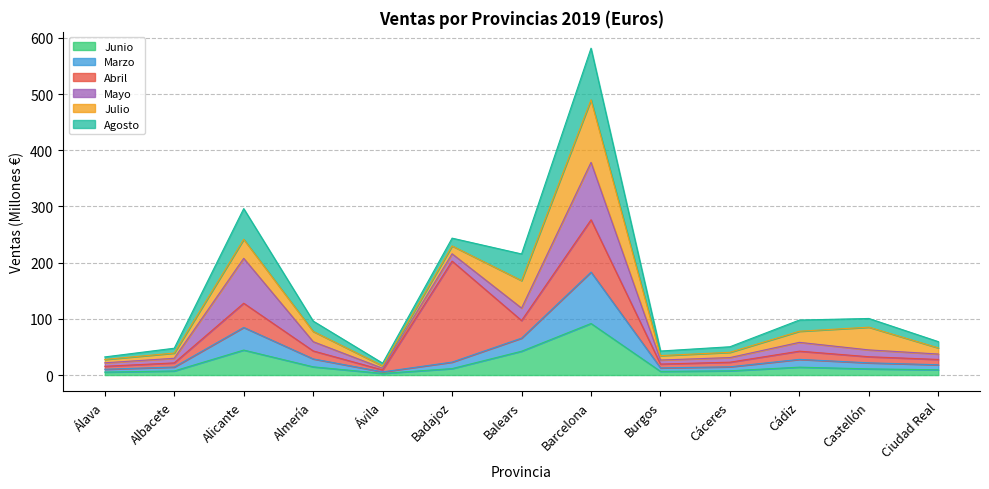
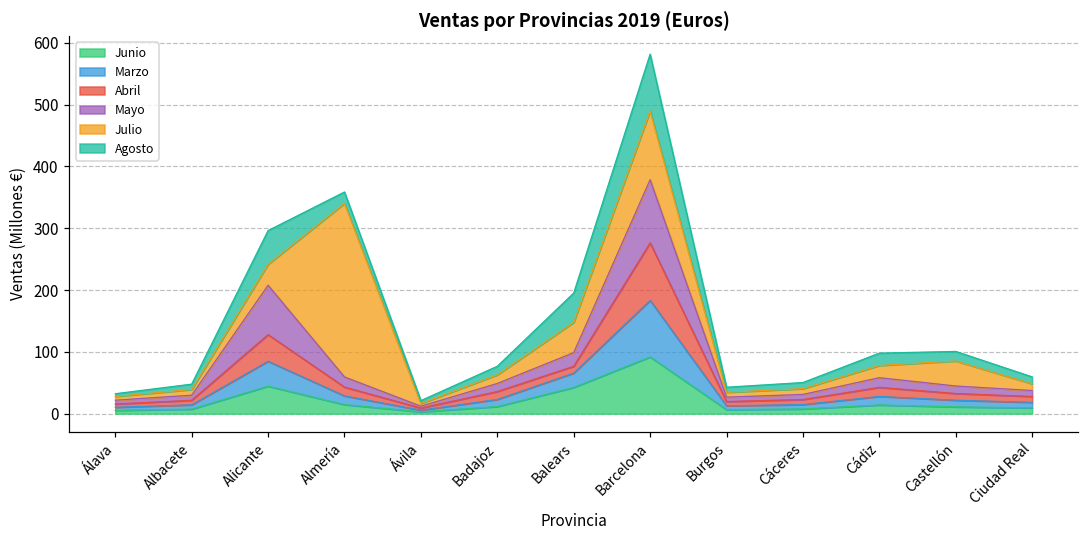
  {
    "Marzo": {
      "Álava": 10,
      "Albacete": 10,
      "Alicante": 40,
      "Almería": 10,
      "Badajoz": 10,
      "Balears": 20,
      "Barcelona": 90,
      "Burgos": 10,
      "Cáceres": 10,
      "Cádiz": 10,
      "Castellón": 10,
      "Ciudad Real": 10
    },
    "Abril": {
      "Álava": 10,
      "Albacete": 10,
      "Alicante": 40,
      "Almería": 10,
-     "Badajoz": 180,
-     "Balears": 30,
+     "Badajoz": 10,
+     "Balears": 10,
      "Barcelona": 90,
      "Burgos": 10,
      "Cáceres": 10,
      "Cádiz": 10,
      "Castellón": 10,
      "Ciudad Real": 10
    },
    "Mayo": {
      "Álava": 10,
      "Albacete": 10,
      "Alicante": 80,
      "Almería": 20,
      "Badajoz": 10,
      "Balears": 20,
      "Barcelona": 100,
      "Burgos": 10,
      "Cáceres": 10,
      "Cádiz": 20,
      "Castellón": 10,
      "Ciudad Real": 10
    },
    "Julio": {
      "Albacete": 10,
      "Alicante": 30,
-     "Almería": 20,
+     "Almería": 280,
      "Badajoz": 10,
      "Balears": 50,
      "Barcelona": 110,
      "Burgos": 10,
      "Cáceres": 10,
      "Cádiz": 20,
      "Castellón": 40,
      "Ciudad Real": 10
    }
  }
